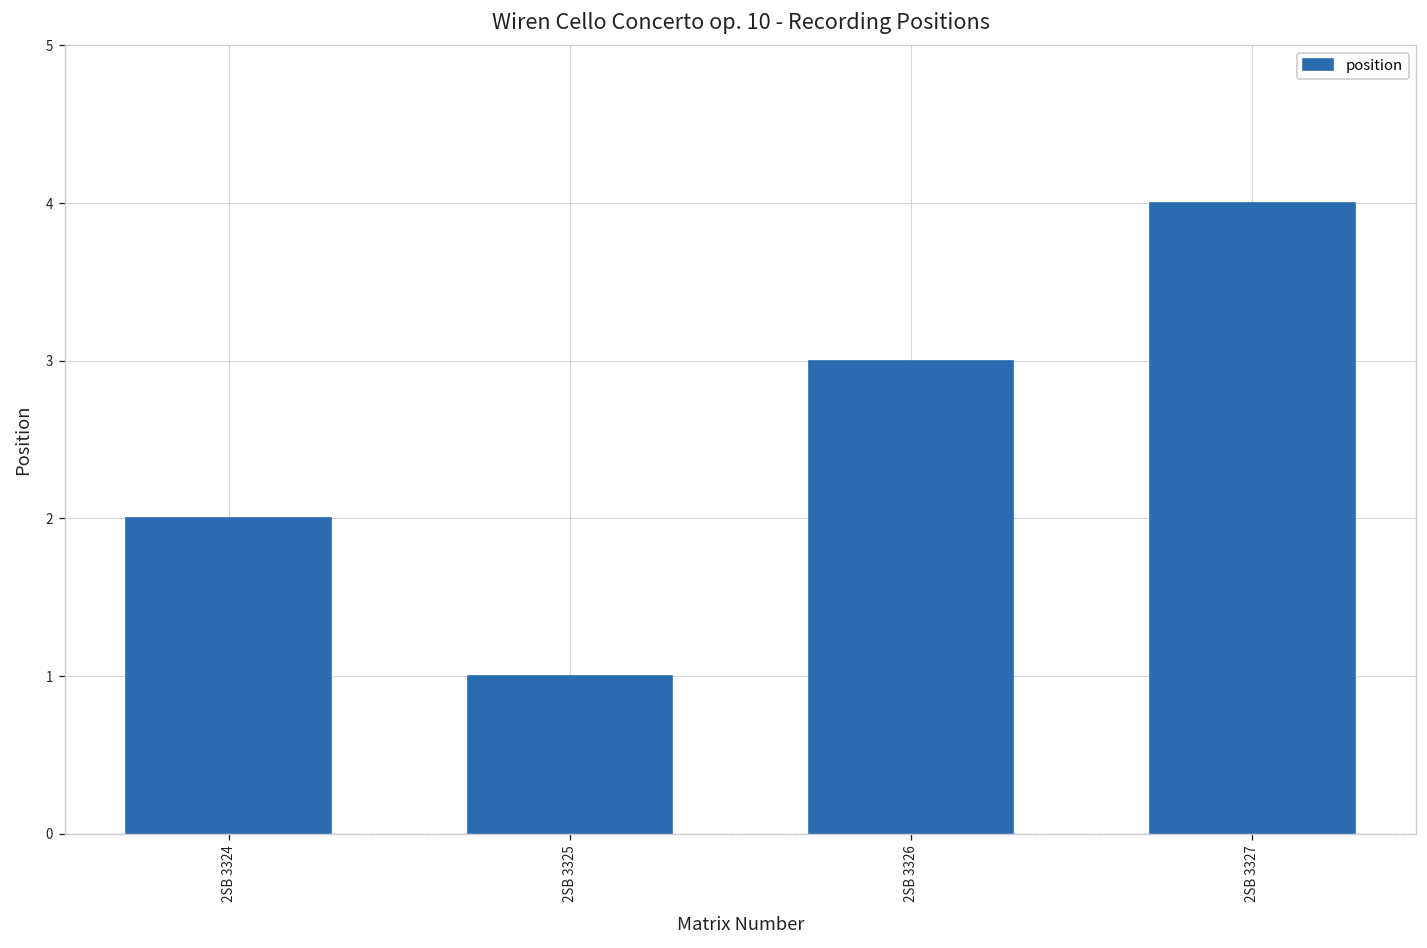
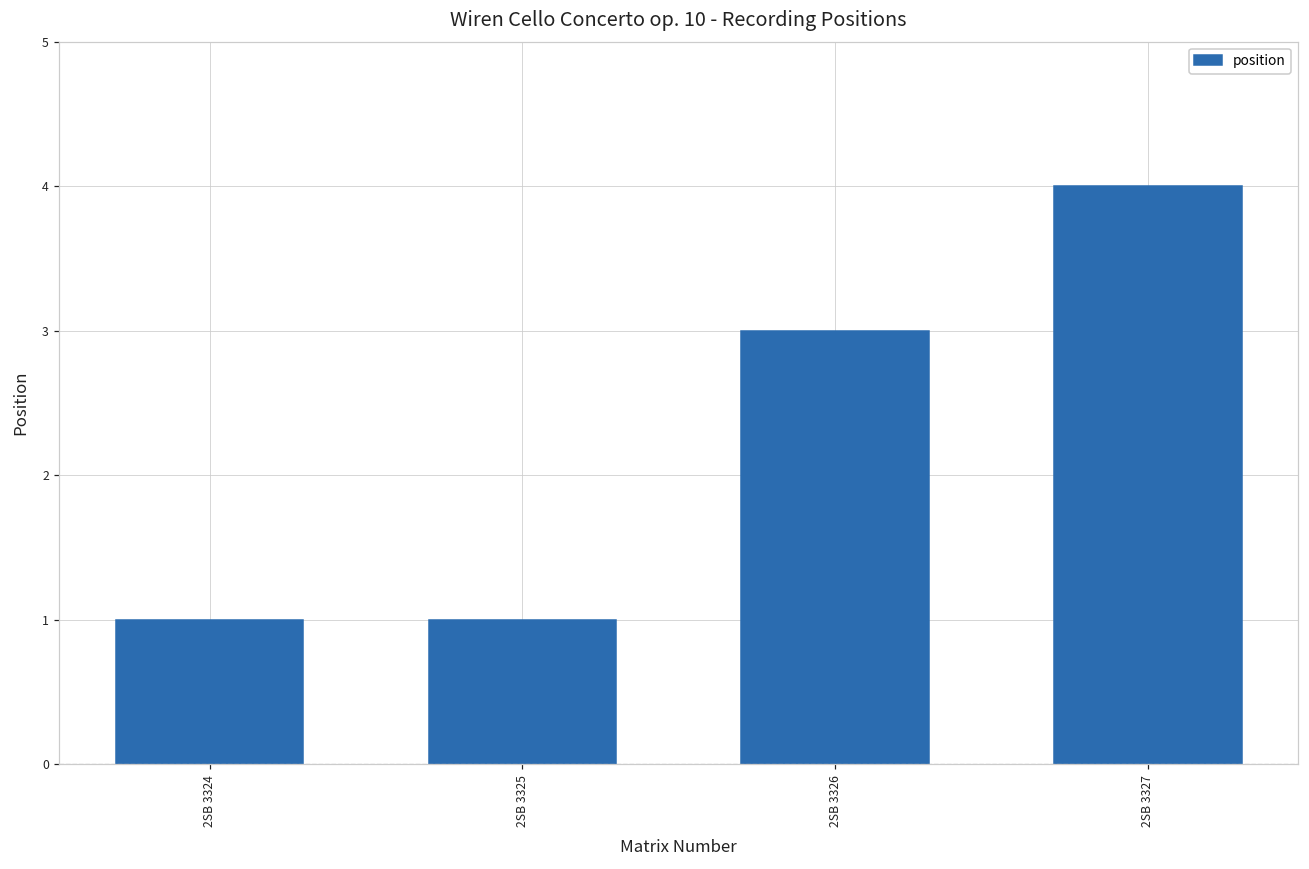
  {
-   "2SB 3324": 2,
+   "2SB 3324": 1,
    "2SB 3325": 1,
    "2SB 3326": 3,
    "2SB 3327": 4
  }
